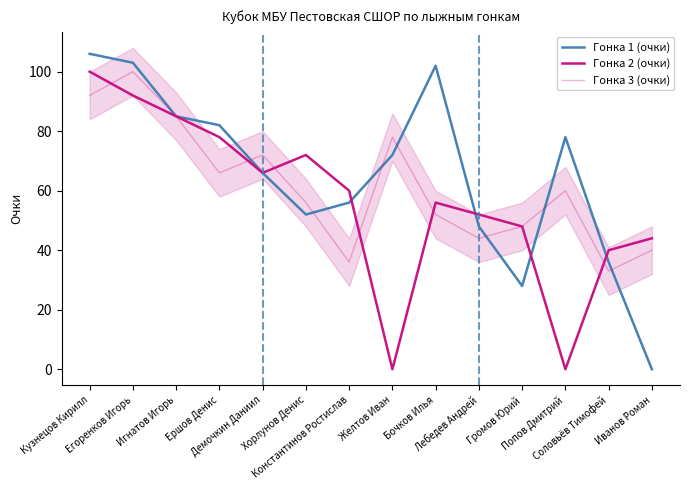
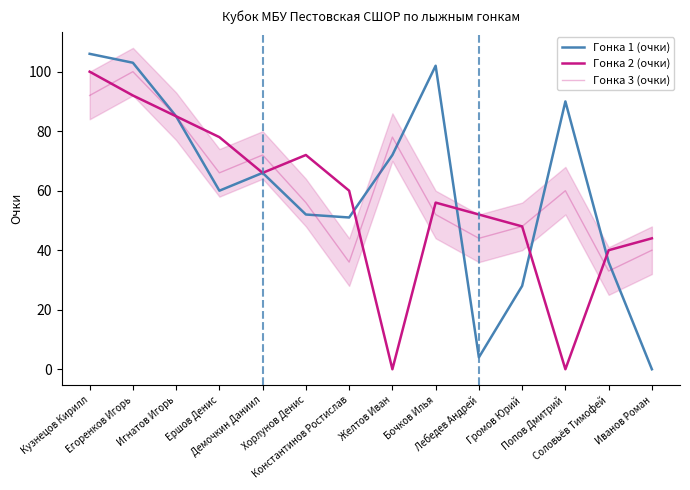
  {
    "Гонка 1 (очки)": {
      "Кузнецов Кирилл": 106,
      "Егоренков Игорь": 103,
-     "Ершов Денис": 82,
+     "Ершов Денис": 60,
      "Хорлунов Денис": 52,
-     "Константинов Ростислав": 56,
+     "Константинов Ростислав": 51,
      "Желтов Иван": 72,
      "Бочков Илья": 102,
-     "Лебедев Андрей": 48,
+     "Лебедев Андрей": 4,
      "Громов Юрий": 28,
-     "Попов Дмитрий": 78,
+     "Попов Дмитрий": 90,
      "Соловьёв Тимофей": 36,
      "Иванов Роман": 0
    }
  }
